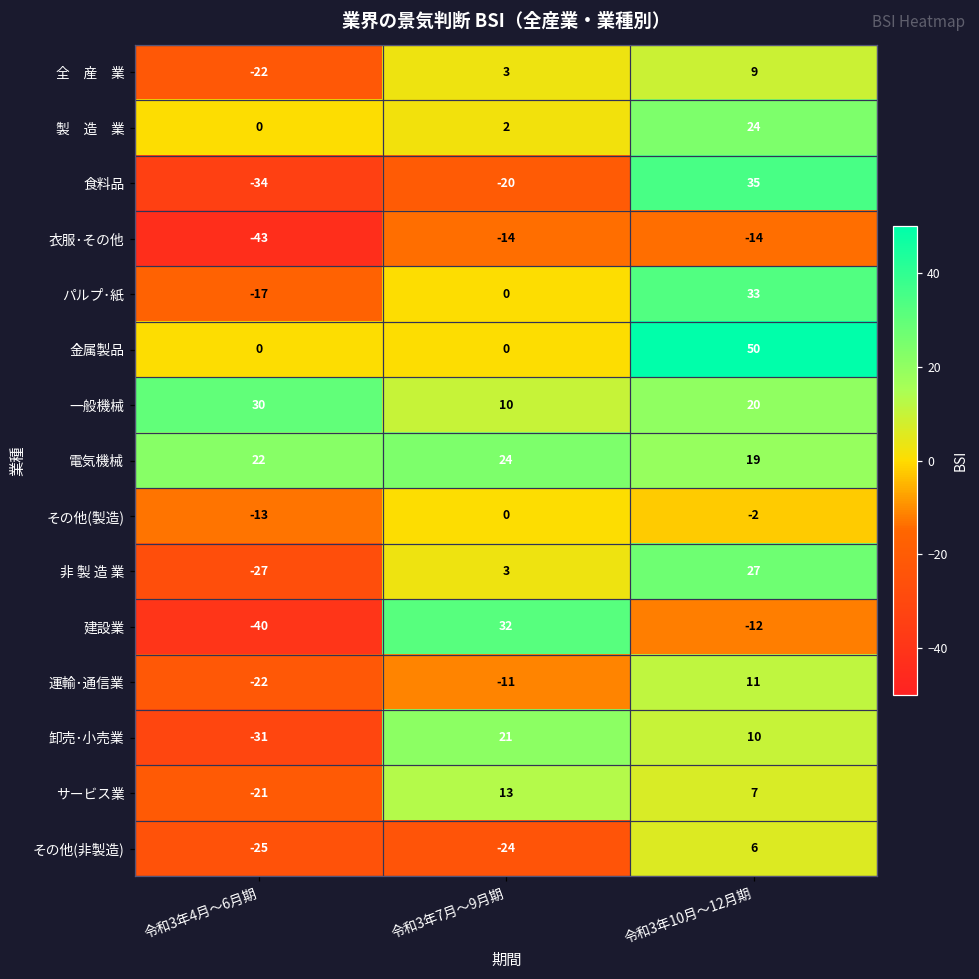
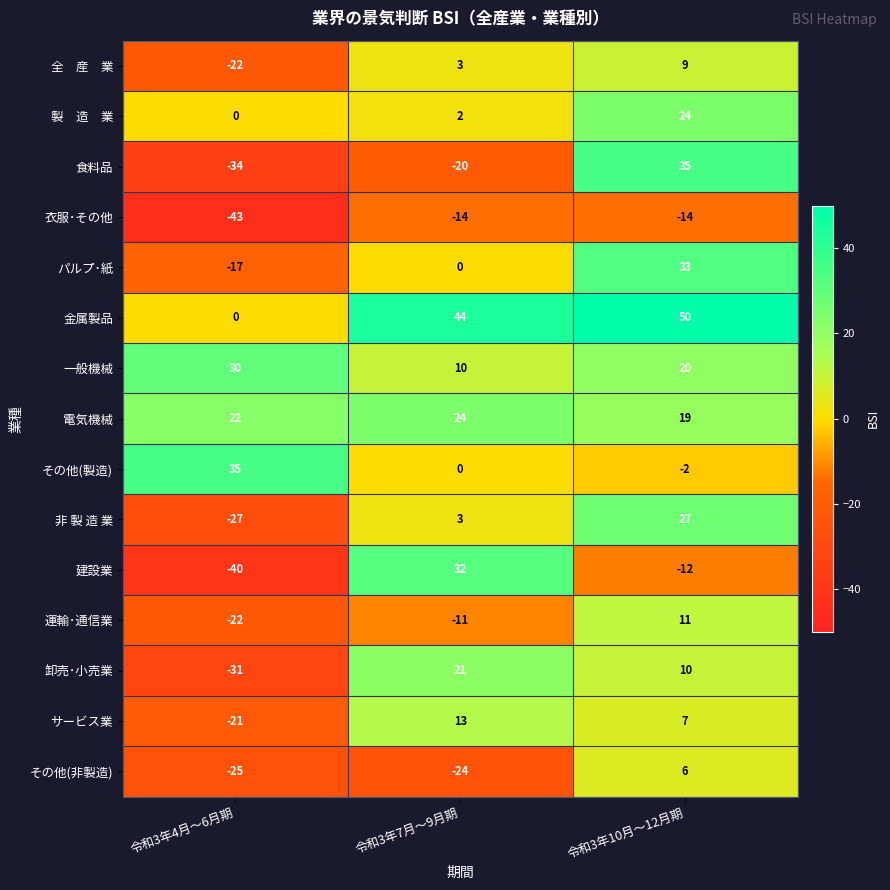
  {
    "全 産 業": {
      "令和3年4月～6月期": -22,
      "令和3年7月～9月期": 3,
      "令和3年10月～12月期": 9
    },
    "製 造 業": {
      "令和3年4月～6月期": 0,
      "令和3年7月～9月期": 2,
      "令和3年10月～12月期": 24
    },
    "食料品": {
      "令和3年4月～6月期": -34,
      "令和3年7月～9月期": -20,
      "令和3年10月～12月期": 35
    },
    "衣服･その他": {
      "令和3年4月～6月期": -43,
      "令和3年7月～9月期": -14,
      "令和3年10月～12月期": -14
    },
    "パルプ･紙": {
      "令和3年4月～6月期": -17,
      "令和3年7月～9月期": 0,
      "令和3年10月～12月期": 33
    },
    "金属製品": {
      "令和3年4月～6月期": 0,
-     "令和3年7月～9月期": 0,
+     "令和3年7月～9月期": 44,
      "令和3年10月～12月期": 50
    },
    "一般機械": {
      "令和3年4月～6月期": 30,
      "令和3年7月～9月期": 10,
      "令和3年10月～12月期": 20
    },
    "電気機械": {
      "令和3年4月～6月期": 22,
      "令和3年7月～9月期": 24,
      "令和3年10月～12月期": 19
    },
    "その他(製造)": {
-     "令和3年4月～6月期": -13,
+     "令和3年4月～6月期": 35,
      "令和3年7月～9月期": 0,
      "令和3年10月～12月期": -2
    },
    "非 製 造 業": {
      "令和3年4月～6月期": -27,
      "令和3年7月～9月期": 3,
      "令和3年10月～12月期": 27
    },
    "建設業": {
      "令和3年4月～6月期": -40,
      "令和3年7月～9月期": 32,
      "令和3年10月～12月期": -12
    },
    "運輸･通信業": {
      "令和3年4月～6月期": -22,
      "令和3年7月～9月期": -11,
      "令和3年10月～12月期": 11
    },
    "卸売･小売業": {
      "令和3年4月～6月期": -31,
      "令和3年7月～9月期": 21,
      "令和3年10月～12月期": 10
    },
    "サービス業": {
      "令和3年4月～6月期": -21,
      "令和3年7月～9月期": 13,
      "令和3年10月～12月期": 7
    },
    "その他(非製造)": {
      "令和3年4月～6月期": -25,
      "令和3年7月～9月期": -24,
      "令和3年10月～12月期": 6
    }
  }
